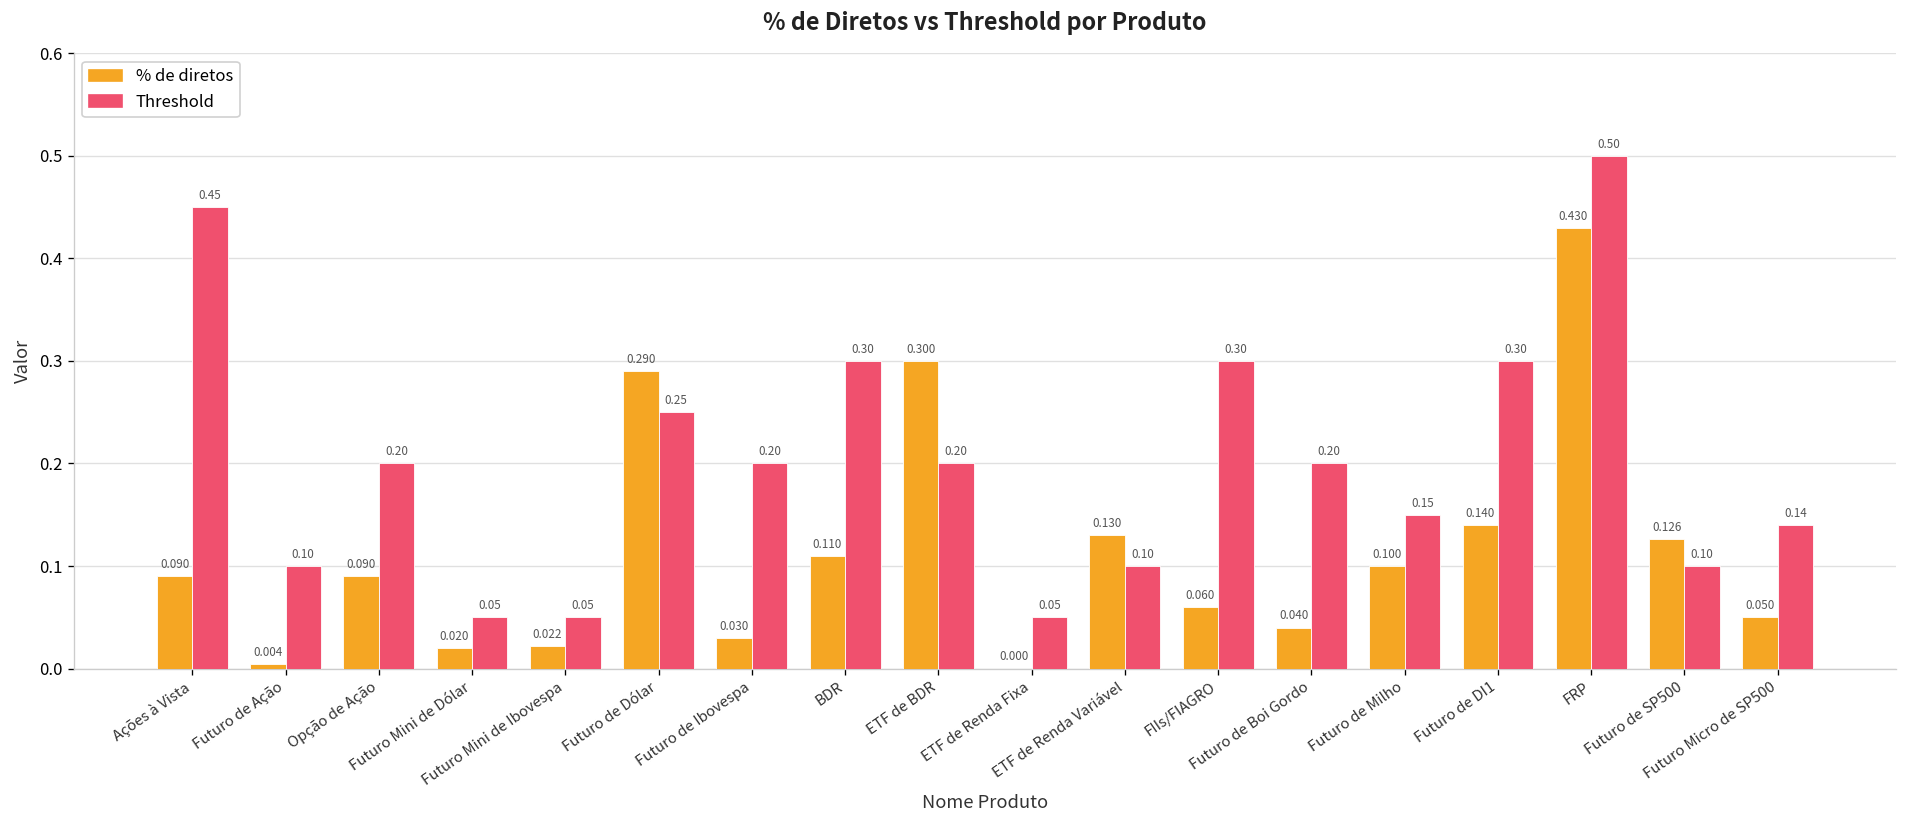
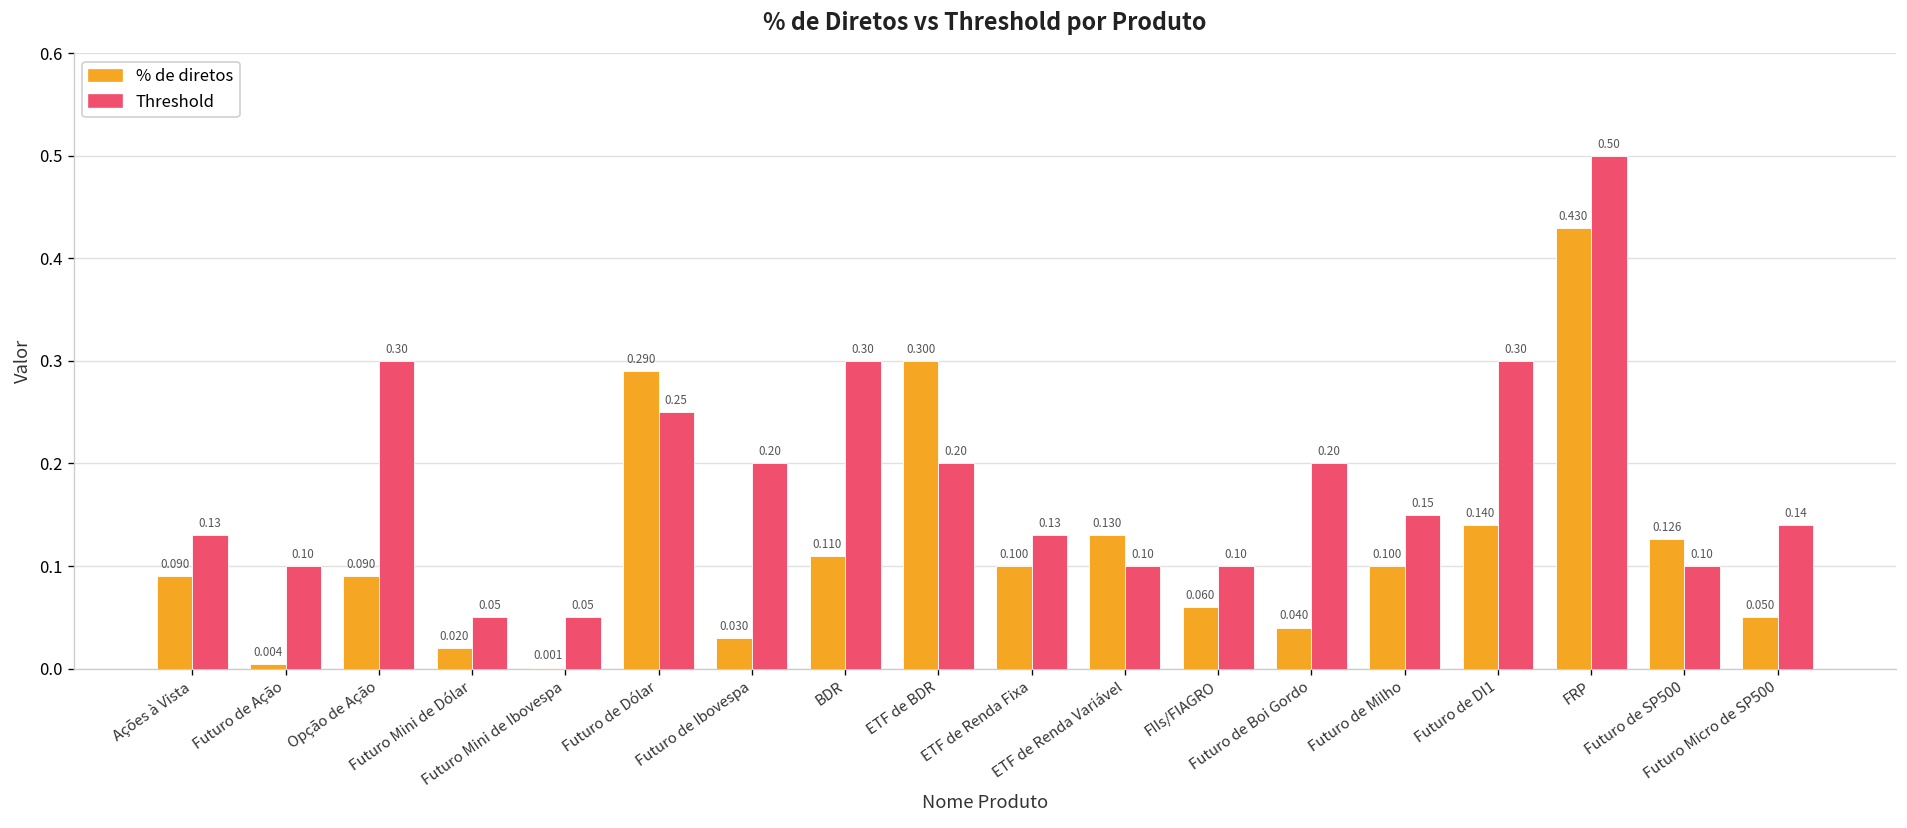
  {
    "% de diretos": {
      "Ações à Vista": 0.090,
      "Futuro de Ação": 0.004,
      "Opção de Ação": 0.090,
      "Futuro Mini de Dólar": 0.020,
-     "Futuro Mini de Ibovespa": 0.022,
+     "Futuro Mini de Ibovespa": 0.001,
      "Futuro de Dólar": 0.290,
      "Futuro de Ibovespa": 0.030,
      "BDR": 0.110,
      "ETF de BDR": 0.300,
-     "ETF de Renda Fixa": 0.000,
+     "ETF de Renda Fixa": 0.100,
      "ETF de Renda Variável": 0.130,
      "FIIs/FIAGRO": 0.060,
      "Futuro de Boi Gordo": 0.040,
      "Futuro de Milho": 0.100,
      "Futuro de DI1": 0.140,
      "FRP": 0.430,
      "Futuro de SP500": 0.126,
      "Futuro Micro de SP500": 0.050
    },
    "Threshold": {
-     "Ações à Vista": 0.45,
+     "Ações à Vista": 0.13,
      "Futuro de Ação": 0.10,
-     "Opção de Ação": 0.20,
+     "Opção de Ação": 0.30,
      "Futuro Mini de Dólar": 0.05,
      "Futuro Mini de Ibovespa": 0.05,
      "Futuro de Dólar": 0.25,
      "Futuro de Ibovespa": 0.20,
      "BDR": 0.30,
      "ETF de BDR": 0.20,
-     "ETF de Renda Fixa": 0.05,
+     "ETF de Renda Fixa": 0.13,
      "ETF de Renda Variável": 0.10,
-     "FIIs/FIAGRO": 0.30,
+     "FIIs/FIAGRO": 0.10,
      "Futuro de Boi Gordo": 0.20,
      "Futuro de Milho": 0.15,
      "Futuro de DI1": 0.30,
      "FRP": 0.50,
      "Futuro de SP500": 0.10,
      "Futuro Micro de SP500": 0.14
    }
  }
